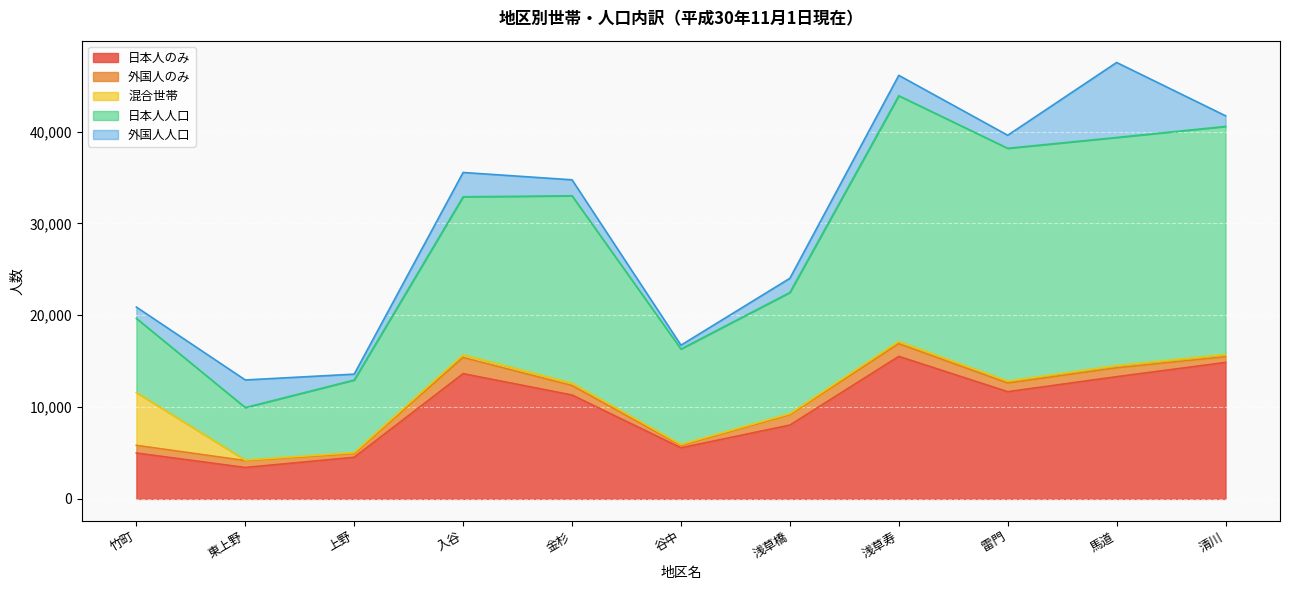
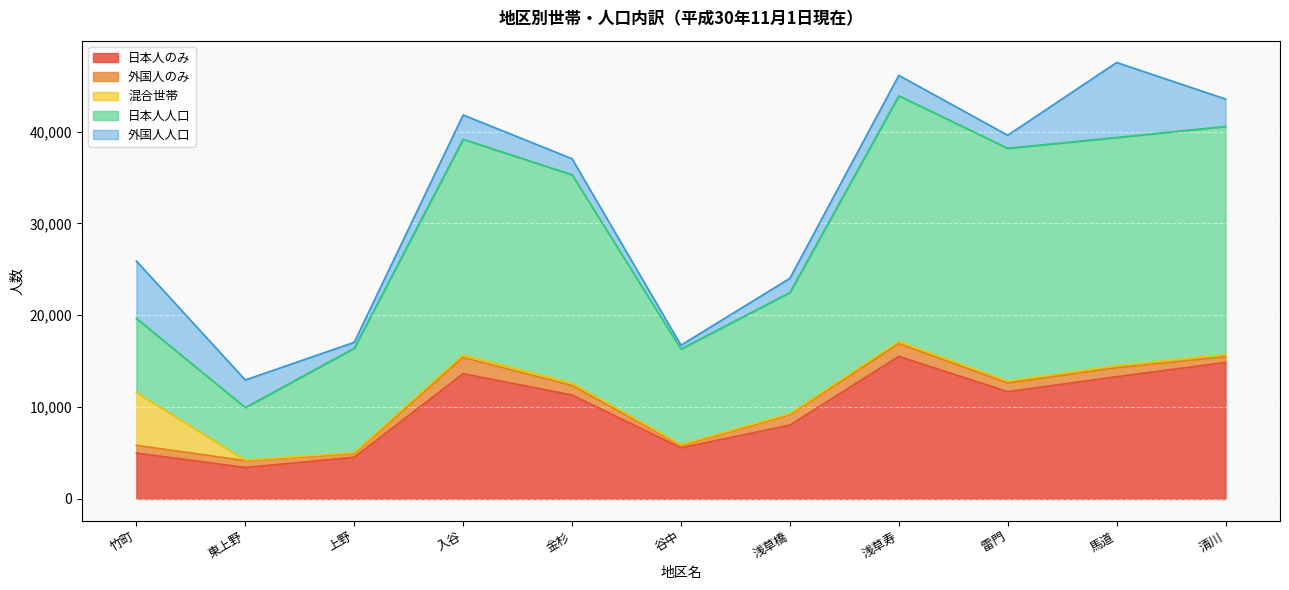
  {
    "混合世帯": {
      "竹町": "6,000",
      "入谷": "0"
    },
    "日本人人口": {
      "竹町": "8,000",
      "東上野": "6,000",
-     "上野": "8,000",
-     "入谷": "17,000",
-     "金杉": "20,000",
+     "上野": "11,000",
+     "入谷": "23,000",
+     "金杉": "23,000",
      "谷中": "10,000",
      "浅草橋": "13,000",
      "浅草寿": "27,000",
      "雷門": "25,000",
      "馬道": "25,000",
      "清川": "25,000"
    },
    "外国人人口": {
-     "竹町": "1,000",
+     "竹町": "6,000",
      "東上野": "3,000",
      "上野": "1,000",
      "入谷": "3,000",
      "金杉": "2,000",
      "谷中": "0",
      "浅草橋": "2,000",
      "浅草寿": "2,000",
      "雷門": "1,000",
      "馬道": "8,000",
-     "清川": "1,000"
+     "清川": "3,000"
    }
  }
